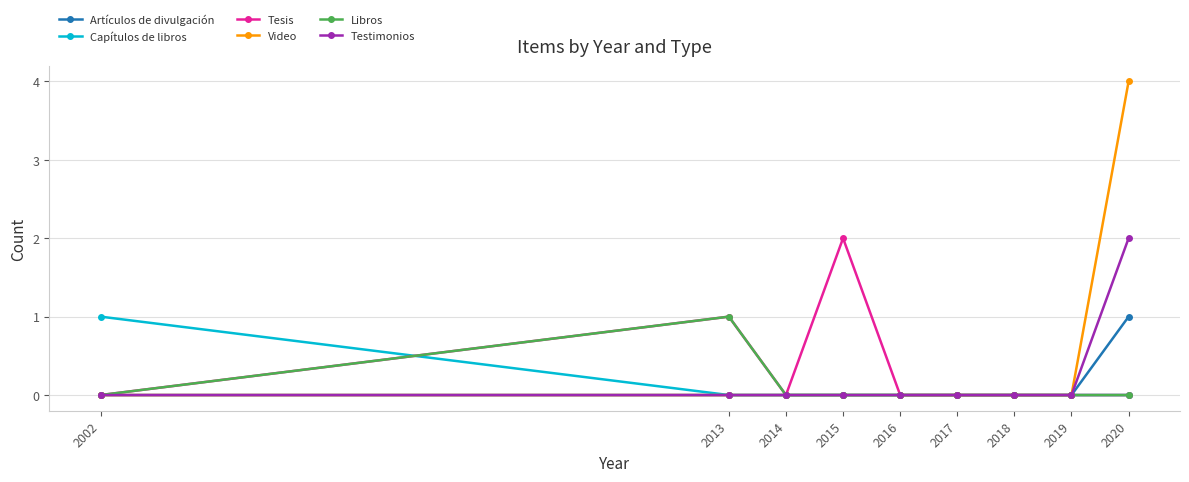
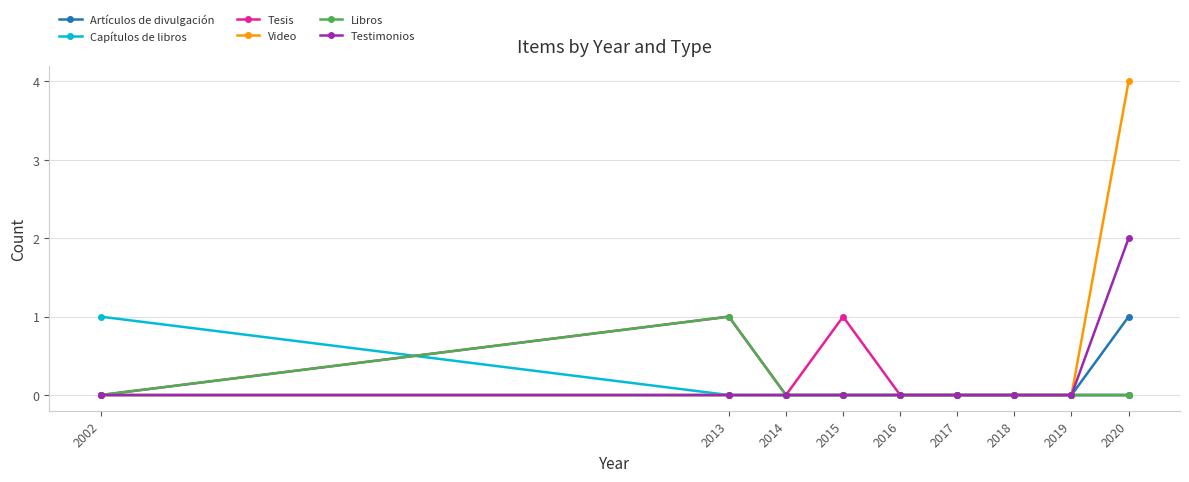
  {
    "Artículos de divulgación": {
      "2020": 1
    },
    "Capítulos de libros": {
      "2002": 1
    },
    "Tesis": {
-     "2015": 2
+     "2015": 1
    },
    "Video": {
      "2020": 4
    },
    "Testimonios": {
      "2020": 2
    }
  }
